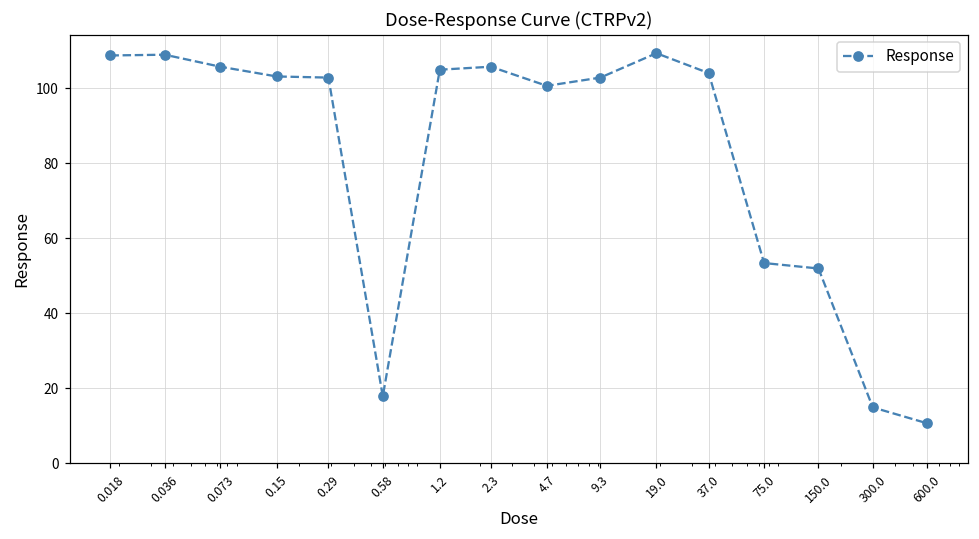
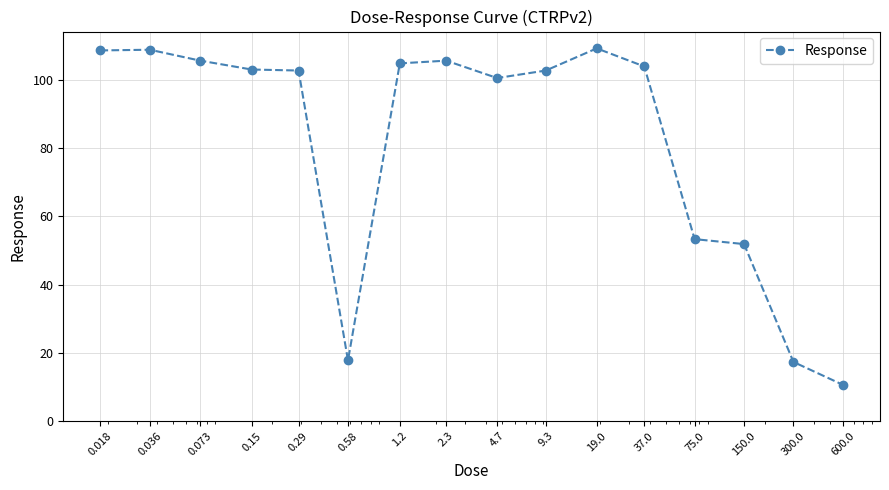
  {
    "0.018": 109,
    "0.036": 109,
    "0.073": 106,
    "0.15": 103,
    "0.29": 103,
    "0.58": 18,
    "1.2": 105,
    "2.3": 106,
    "4.7": 101,
    "9.3": 103,
    "19.0": 109,
    "37.0": 104,
    "75.0": 53,
    "150.0": 52,
-   "300.0": 15,
+   "300.0": 17,
    "600.0": 11
  }
